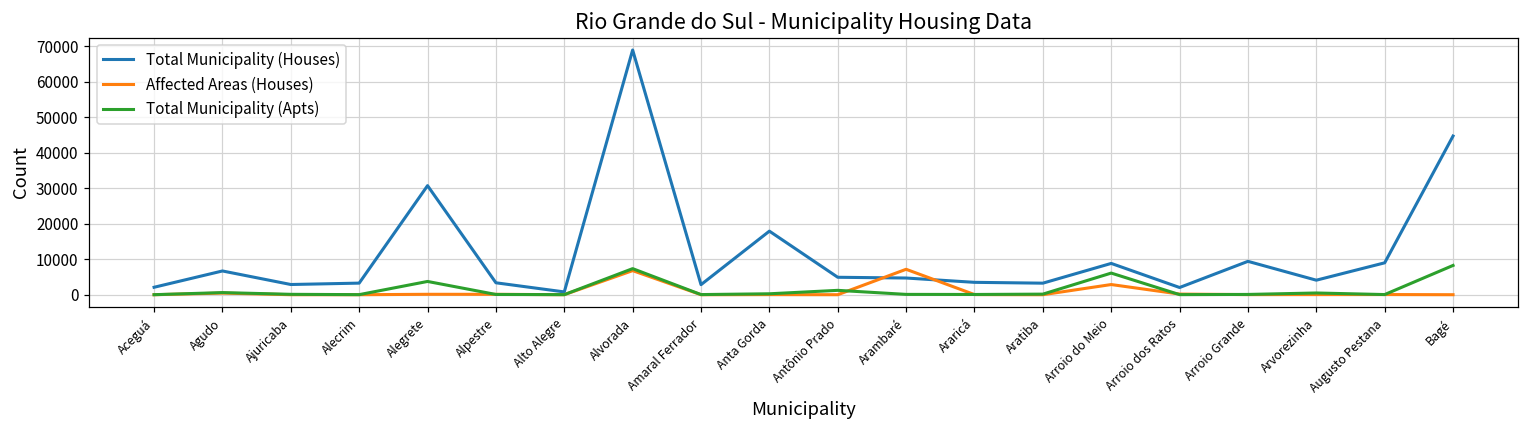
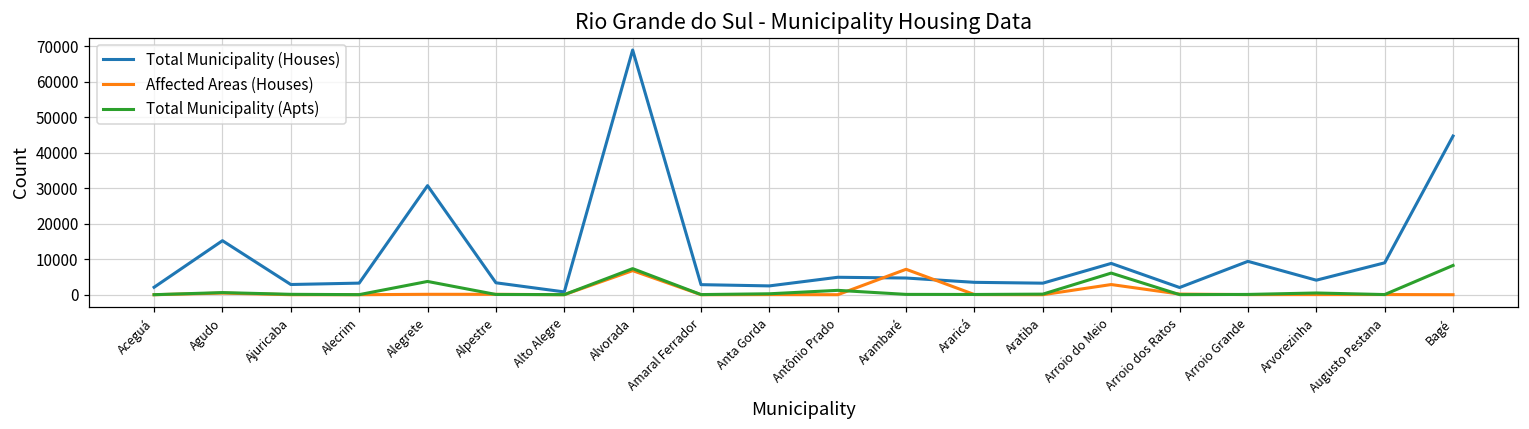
  {
    "Total Municipality (Houses)": {
      "Aceguá": 2000,
-     "Agudo": 7000,
+     "Agudo": 15000,
      "Ajuricaba": 3000,
      "Alecrim": 3000,
      "Alegrete": 31000,
      "Alpestre": 3000,
      "Alvorada": 69000,
      "Amaral Ferrador": 3000,
-     "Anta Gorda": 18000,
+     "Anta Gorda": 2000,
      "Antônio Prado": 5000,
      "Arambaré": 5000,
      "Araricá": 3000,
      "Aratiba": 3000,
      "Arroio do Meio": 9000,
      "Arroio dos Ratos": 2000,
      "Arroio Grande": 9000,
      "Arvorezinha": 4000,
      "Augusto Pestana": 9000,
      "Bagé": 45000
    },
    "Affected Areas (Houses)": {
      "Alegrete": 0,
      "Antônio Prado": 0,
      "Arambaré": 7000,
      "Arroio do Meio": 3000,
      "Bagé": 0
    },
    "Total Municipality (Apts)": {
      "Alegrete": 4000,
      "Antônio Prado": 1000,
      "Arambaré": 0,
      "Arroio do Meio": 6000,
      "Bagé": 8000
    }
  }
